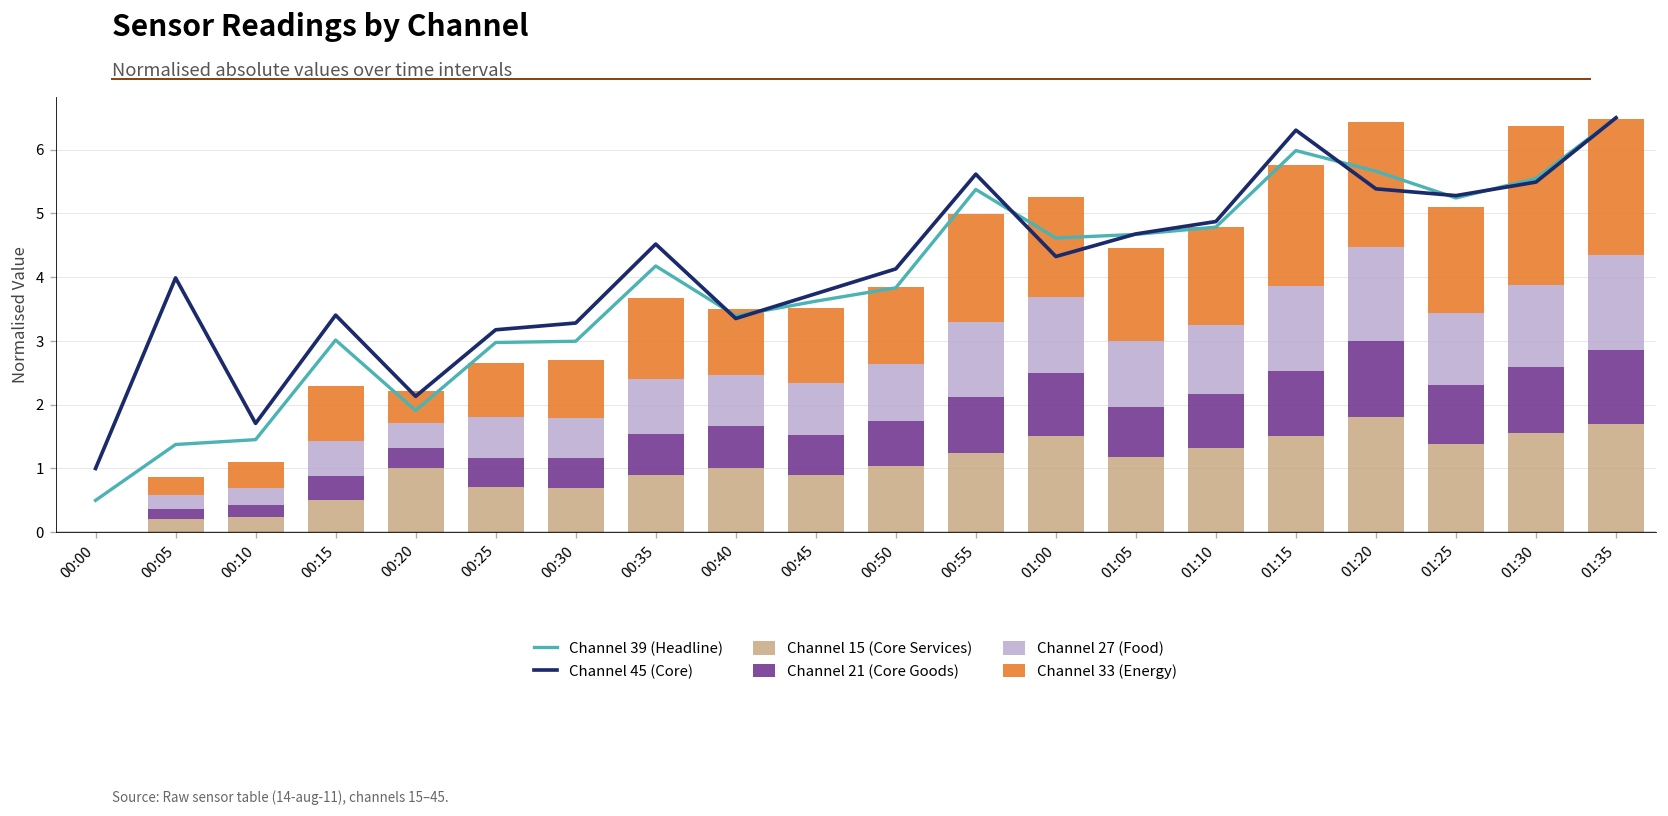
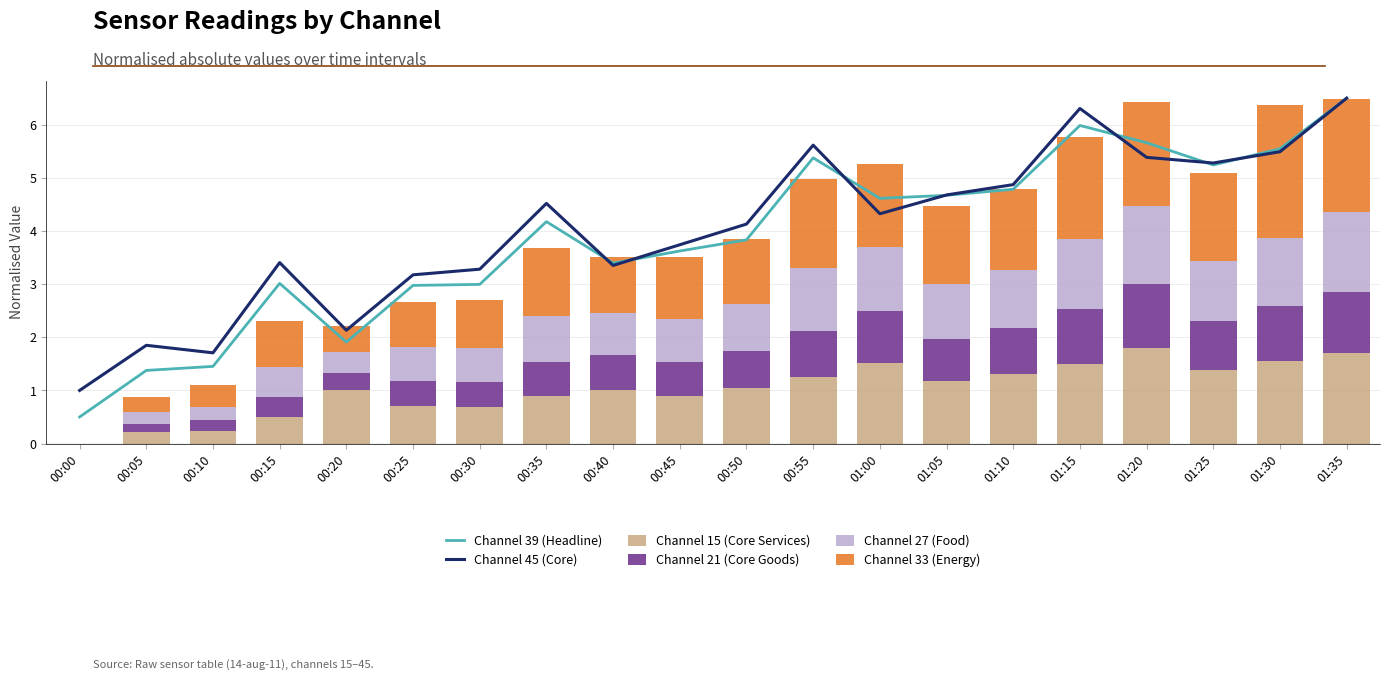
  {
    "Channel 39 (Headline)": {
      "00:00": 0.5,
      "00:05": 1.4,
      "00:10": 1.5,
      "00:15": 3.0,
      "00:20": 1.9,
      "00:25": 3.0,
      "00:30": 3.0,
      "00:35": 4.2,
      "00:45": 3.6,
      "00:50": 3.8,
      "00:55": 5.4,
      "01:00": 4.6,
      "01:10": 4.8,
      "01:15": 6.0,
      "01:20": 5.7,
      "01:30": 5.5
    },
    "Channel 15 (Core Services)": {
      "00:00": 0.0,
      "00:05": 0.2,
      "00:10": 0.2,
      "00:15": 0.5,
      "00:20": 1.0,
      "00:25": 0.7,
      "00:30": 0.7,
      "00:35": 0.9,
      "00:40": 1.0,
      "00:45": 0.9,
      "00:50": 1.0,
      "00:55": 1.2,
      "01:00": 1.5,
      "01:05": 1.2,
      "01:10": 1.3,
      "01:15": 1.5,
      "01:20": 1.8,
      "01:25": 1.4,
      "01:30": 1.6,
      "01:35": 1.7
    },
    "Channel 45 (Core)": {
      "00:00": 1.0,
-     "00:05": 4.0,
+     "00:05": 1.8,
      "00:10": 1.7,
      "00:15": 3.4,
      "00:20": 2.1,
      "00:25": 3.2,
      "00:30": 3.3,
      "00:35": 4.5,
      "00:45": 3.7,
      "00:50": 4.1,
      "00:55": 5.6,
      "01:00": 4.3,
      "01:10": 4.9,
      "01:15": 6.3,
      "01:20": 5.4,
      "01:30": 5.5
    },
    "Channel 21 (Core Goods)": {
      "00:00": 0.0,
      "00:05": 0.2,
      "00:10": 0.2,
      "00:15": 0.4,
      "00:20": 0.3,
      "00:25": 0.5,
      "00:30": 0.5,
      "00:35": 0.6,
      "00:40": 0.7,
      "00:45": 0.6,
      "00:50": 0.7,
      "00:55": 0.9,
      "01:00": 1.0,
      "01:05": 0.8,
      "01:10": 0.8,
      "01:15": 1.0,
      "01:20": 1.2,
      "01:25": 0.9,
      "01:30": 1.0,
      "01:35": 1.1
    },
    "Channel 27 (Food)": {
      "00:00": 0.0,
      "00:05": 0.2,
      "00:10": 0.3,
      "00:15": 0.6,
      "00:20": 0.4,
      "00:25": 0.6,
      "00:30": 0.6,
      "00:35": 0.9,
      "00:40": 0.8,
      "00:45": 0.8,
      "00:50": 0.9,
      "00:55": 1.2,
      "01:00": 1.2,
      "01:05": 1.0,
      "01:10": 1.1,
      "01:15": 1.3,
      "01:20": 1.5,
      "01:25": 1.1,
      "01:30": 1.3,
      "01:35": 1.5
    },
    "Channel 33 (Energy)": {
      "00:00": 0.0,
      "00:05": 0.3,
      "00:10": 0.4,
      "00:15": 0.9,
      "00:20": 0.5,
      "00:25": 0.8,
      "00:30": 0.9,
      "00:35": 1.3,
      "00:40": 1.0,
      "00:45": 1.2,
      "00:50": 1.2,
      "00:55": 1.7,
      "01:00": 1.6,
      "01:05": 1.5,
      "01:10": 1.5,
      "01:15": 1.9,
      "01:20": 2.0,
      "01:25": 1.7,
      "01:30": 2.5,
      "01:35": 2.1
    }
  }
